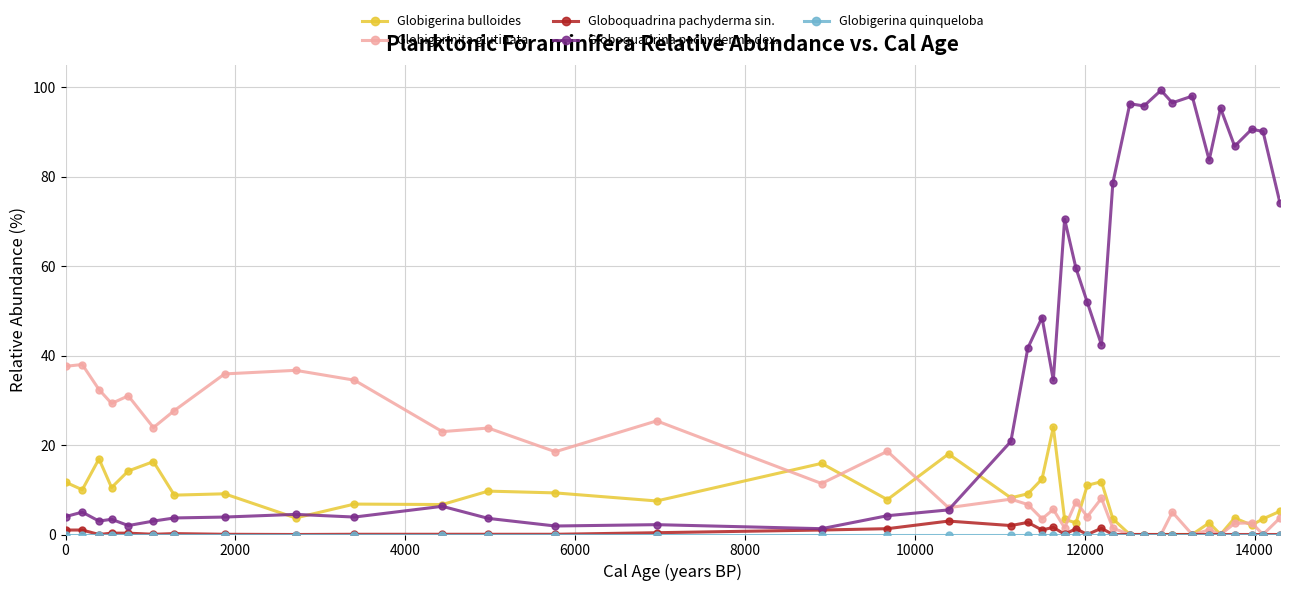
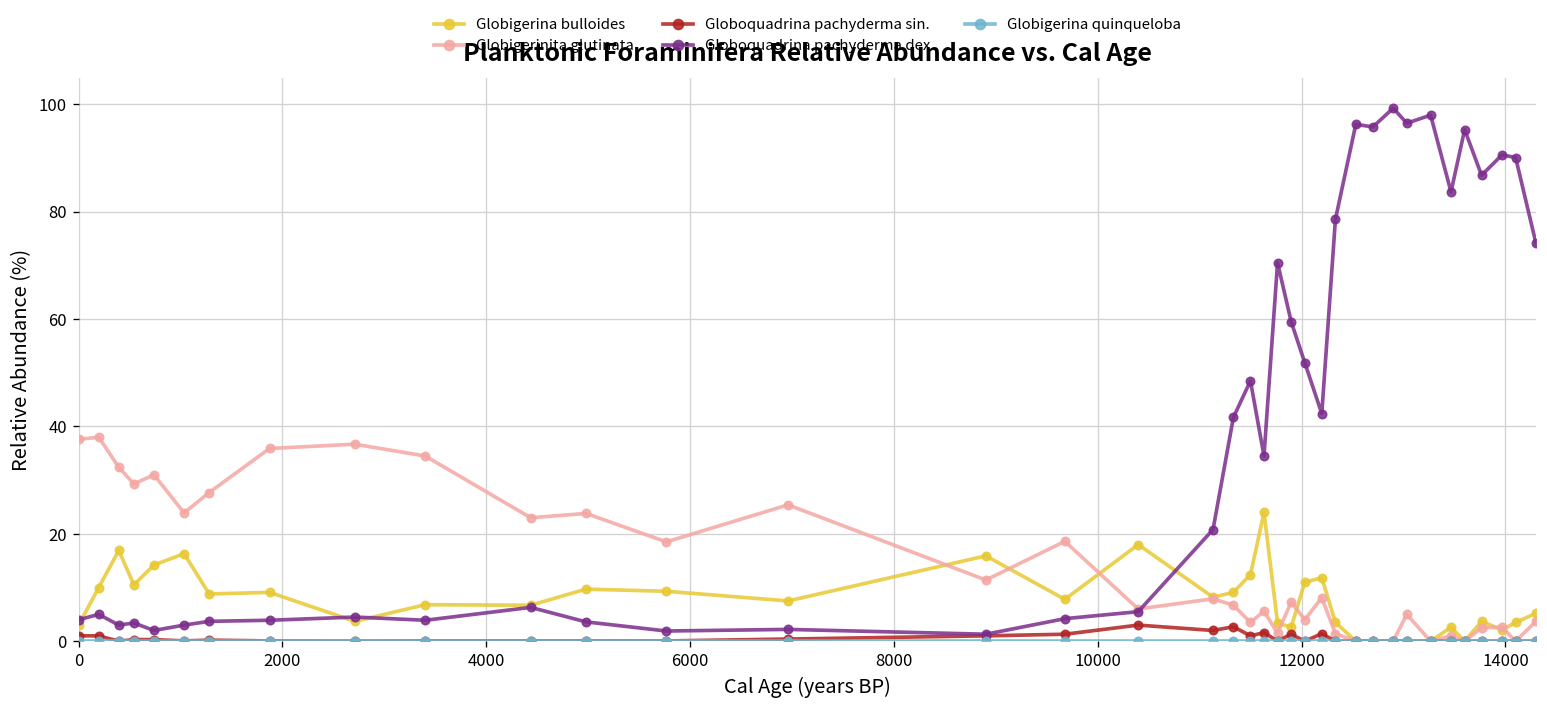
  {
    "Globigerina bulloides": {
-     "0": 12
+     "0": 3
    },
    "Globigerinita glutinata": {
      "0": 38
    },
    "Globoquadrina pachyderma sin.": {
      "0": 1
    },
    "Globoquadrina pachyderma dex.": {
      "0": 4
    },
    "Globigerina quinqueloba": {
      "0": 0
    }
  }
